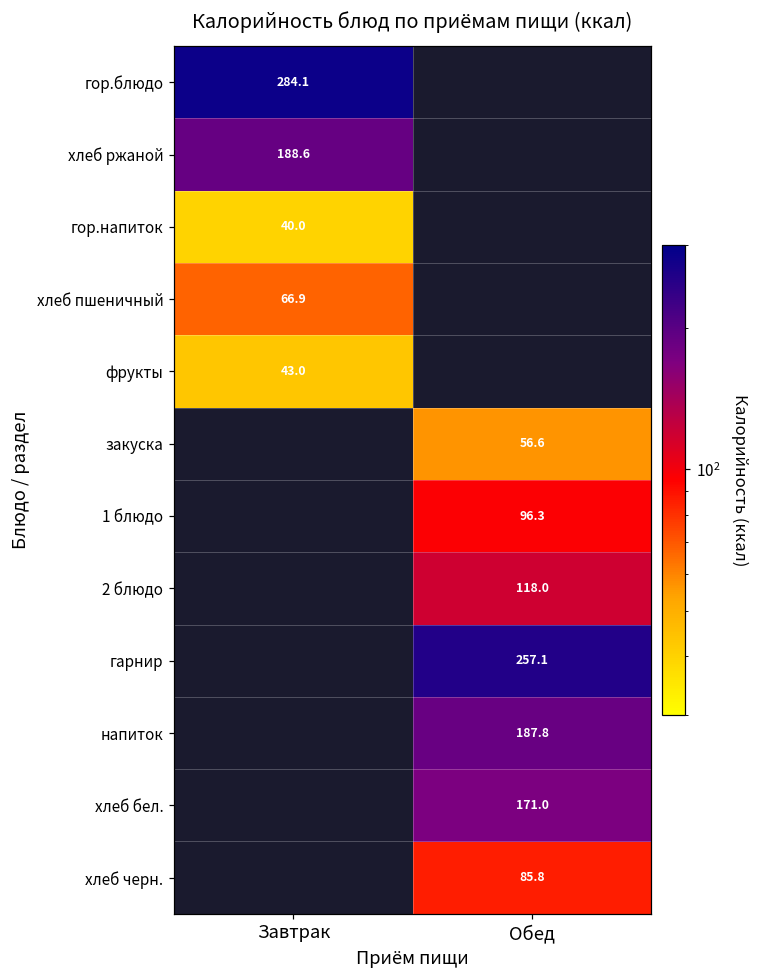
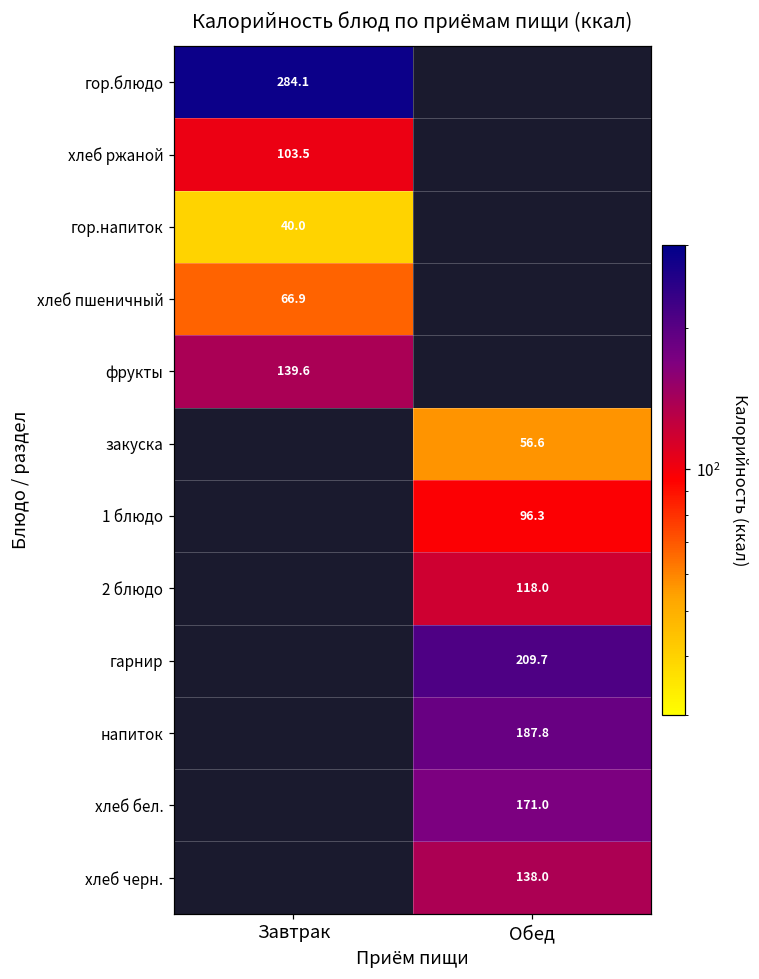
  {
    "гор.блюдо": {
      "Завтрак": 284.1
    },
    "хлеб ржаной": {
-     "Завтрак": 188.6
+     "Завтрак": 103.5
    },
    "гор.напиток": {
      "Завтрак": 40.0
    },
    "хлеб пшеничный": {
      "Завтрак": 66.9
    },
    "фрукты": {
-     "Завтрак": 43.0
+     "Завтрак": 139.6
    },
    "закуска": {
      "Обед": 56.6
    },
    "1 блюдо": {
      "Обед": 96.3
    },
    "2 блюдо": {
      "Обед": 118.0
    },
    "гарнир": {
-     "Обед": 257.1
+     "Обед": 209.7
    },
    "напиток": {
      "Обед": 187.8
    },
    "хлеб бел.": {
      "Обед": 171.0
    },
    "хлеб черн.": {
-     "Обед": 85.8
+     "Обед": 138.0
    }
  }
